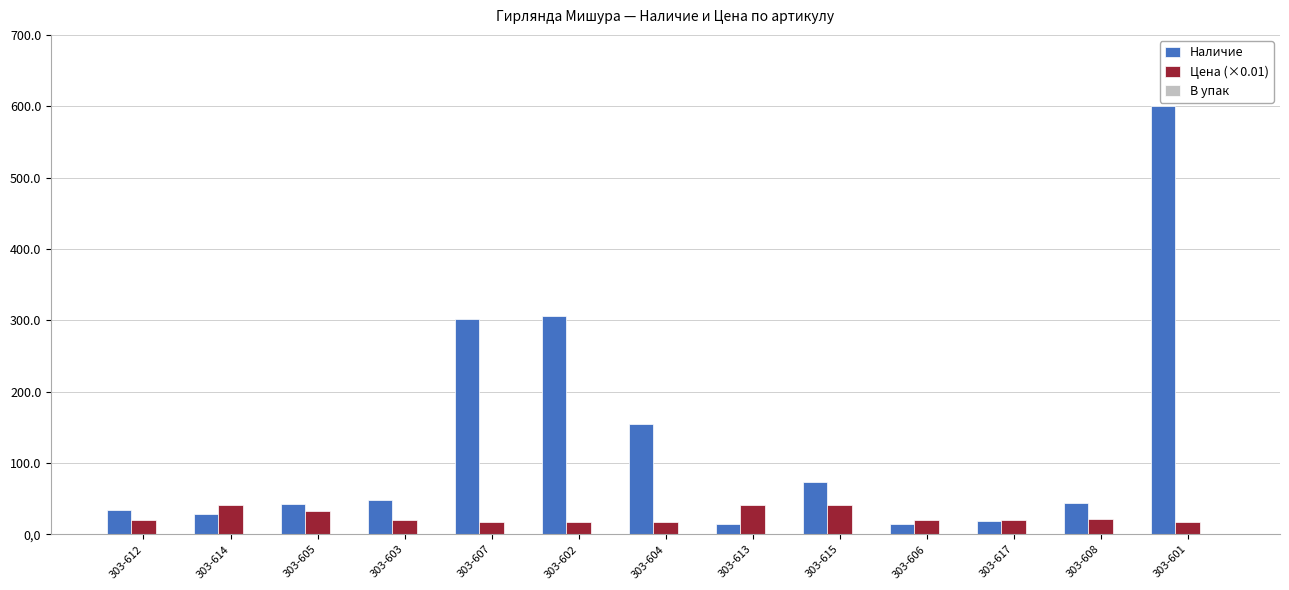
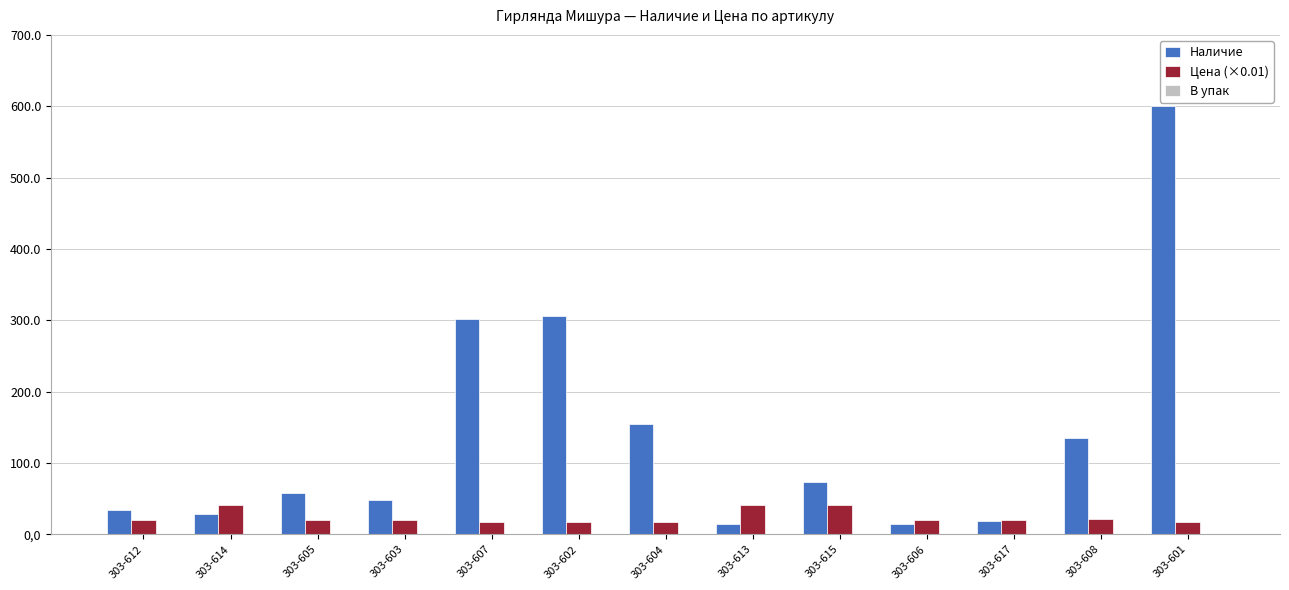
  {
    "Наличие": {
      "303-612": 30,
      "303-614": 30,
-     "303-605": 40,
+     "303-605": 60,
      "303-603": 50,
      "303-607": 300,
      "303-602": 310,
      "303-604": 150,
      "303-613": 20,
      "303-615": 70,
      "303-606": 10,
      "303-617": 20,
-     "303-608": 40,
+     "303-608": 140,
      "303-601": 600
    },
    "Цена (×0.01)": {
      "303-612": 20,
      "303-614": 40,
-     "303-605": 30,
+     "303-605": 20,
      "303-603": 20,
      "303-607": 20,
      "303-602": 20,
      "303-604": 20,
      "303-613": 40,
      "303-615": 40,
      "303-606": 20,
      "303-617": 20,
      "303-608": 20,
      "303-601": 20
    }
  }
